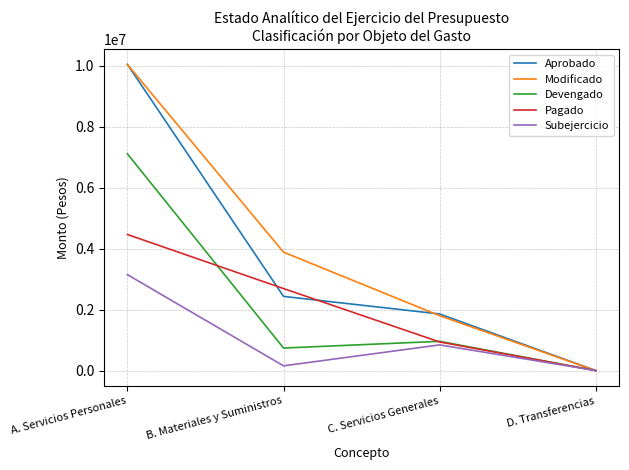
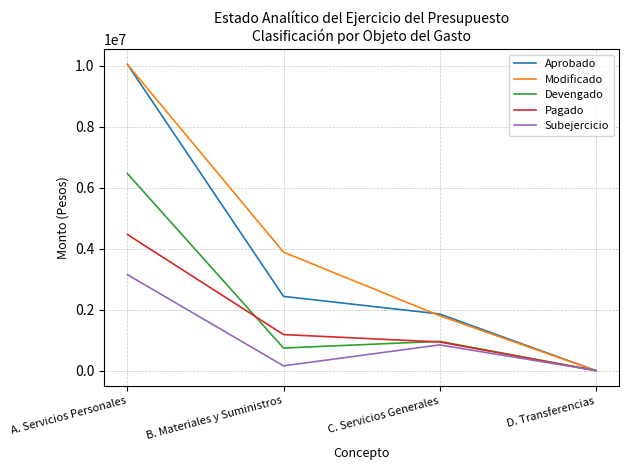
  {
    "Aprobado": {
      "B. Materiales y Suministros": 2400000
    },
    "Modificado": {
      "B. Materiales y Suministros": 3900000
    },
    "Devengado": {
-     "A. Servicios Personales": 7100000,
+     "A. Servicios Personales": 6500000,
      "B. Materiales y Suministros": 700000
    },
    "Pagado": {
      "A. Servicios Personales": 4500000,
-     "B. Materiales y Suministros": 2700000
+     "B. Materiales y Suministros": 1200000
    },
    "Subejercicio": {
      "A. Servicios Personales": 3100000,
      "B. Materiales y Suministros": 200000,
      "C. Servicios Generales": 800000
    }
  }
